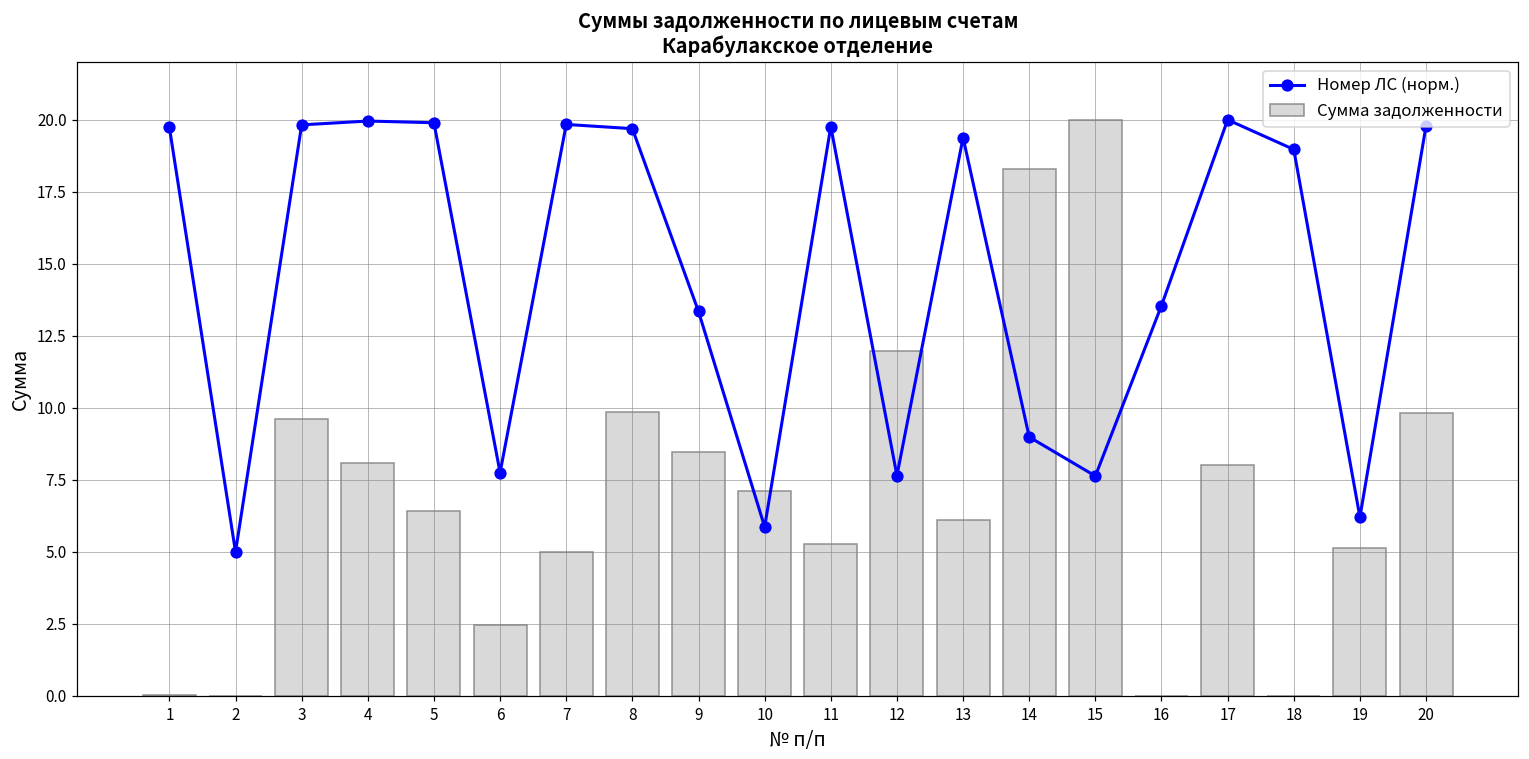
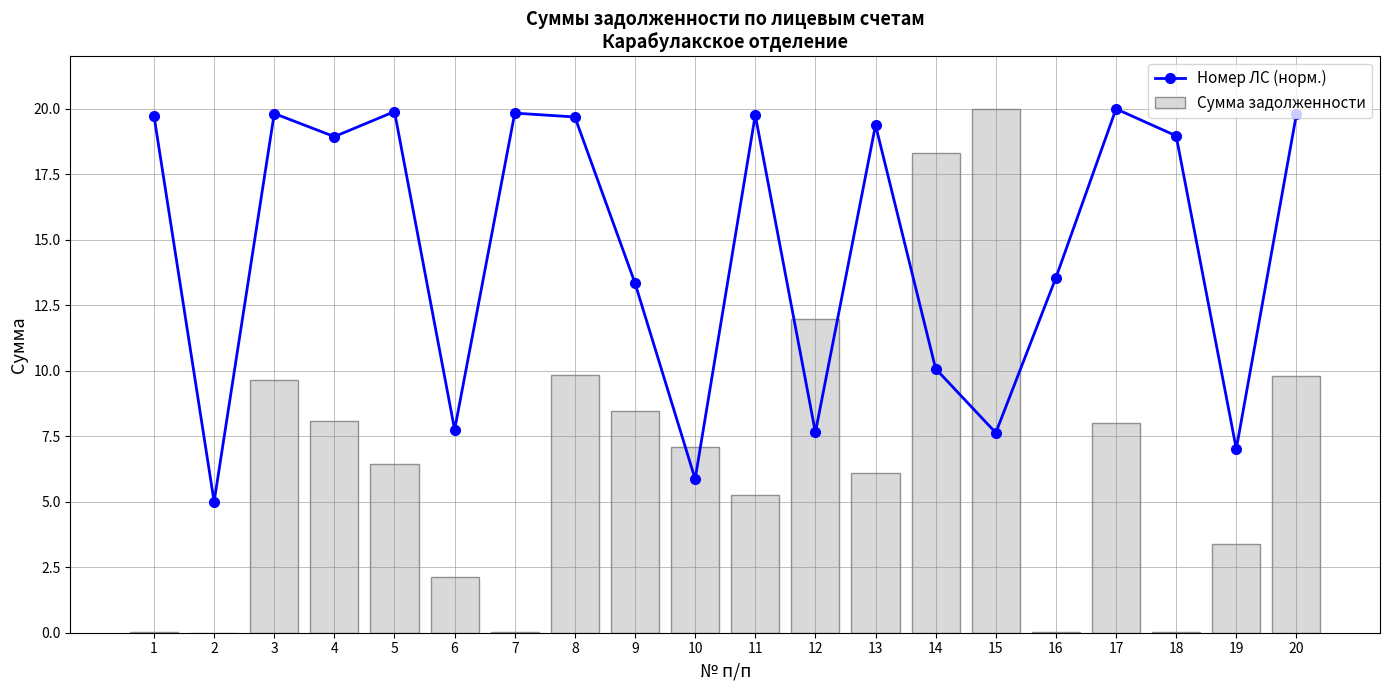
  {
    "Номер ЛС (норм.)": {
      "1": 19.7,
      "2": 5.0,
      "3": 19.8,
-     "4": 20.0,
+     "4": 18.9,
      "5": 19.9,
      "6": 7.8,
      "7": 19.8,
      "8": 19.7,
      "9": 13.3,
      "10": 5.9,
      "11": 19.8,
      "12": 7.6,
      "13": 19.4,
-     "14": 9.0,
+     "14": 10.1,
      "15": 7.6,
      "16": 13.6,
      "17": 20.0,
      "18": 19.0,
-     "19": 6.2
+     "19": 7.0
    },
    "Сумма задолженности": {
      "2": 0.0,
      "3": 9.6,
      "4": 8.1,
      "5": 6.4,
-     "6": 2.5,
-     "7": 5.0,
+     "6": 2.1,
+     "7": 0.0,
      "8": 9.8,
      "9": 8.5,
      "10": 7.1,
      "11": 5.3,
      "12": 12.0,
      "13": 6.1,
      "14": 18.3,
      "15": 20.0,
      "17": 8.0,
-     "19": 5.1,
+     "19": 3.4,
      "20": 9.8
    }
  }
